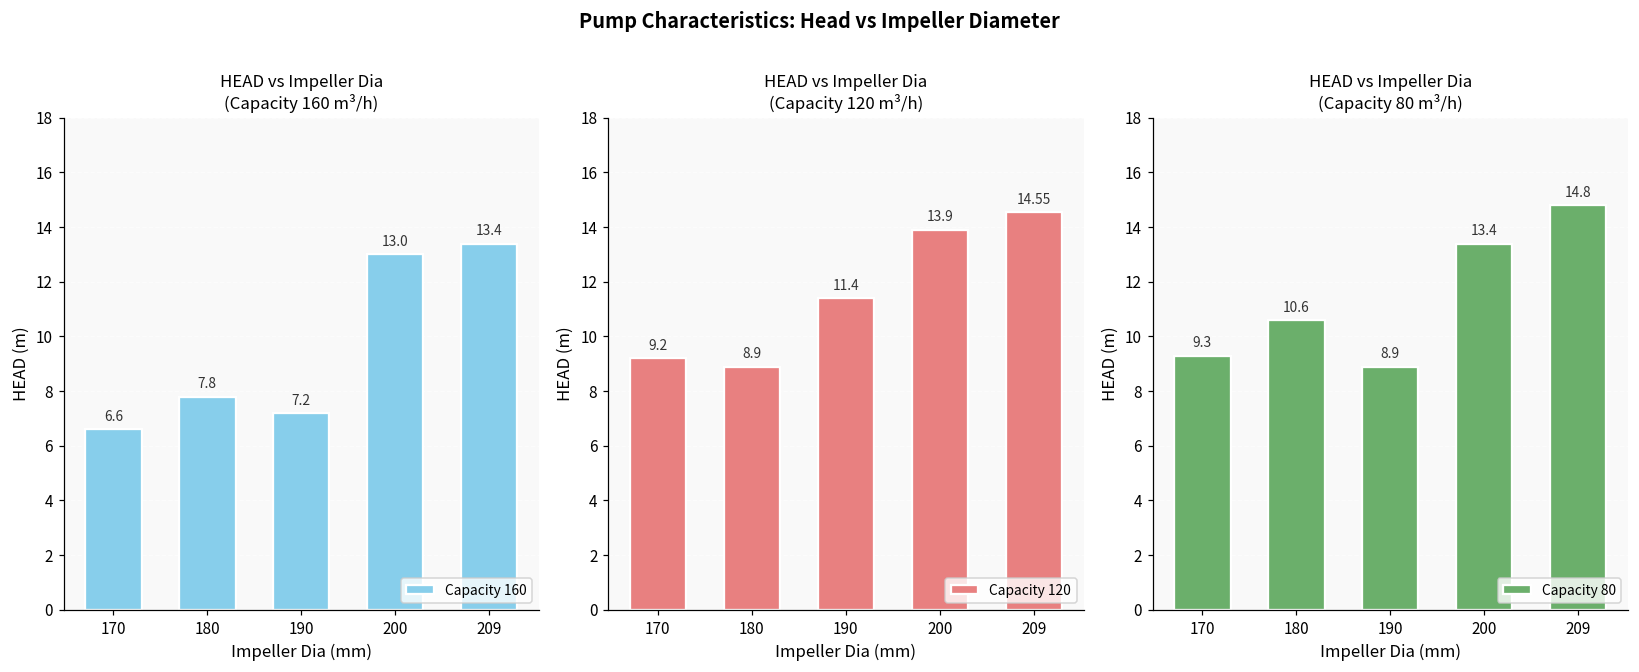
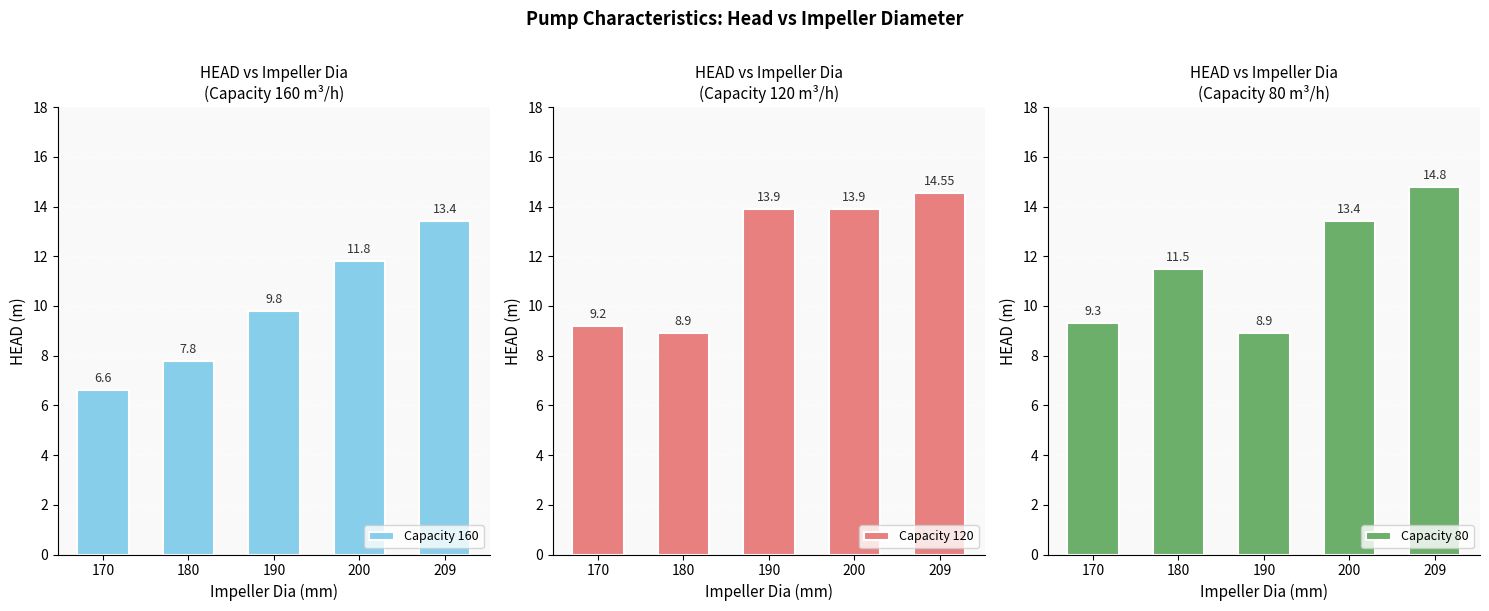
  {
    "HEAD vs Impeller Dia (Capacity 160 m³/h)": {
      "170": 6.6,
      "180": 7.8,
-     "190": 7.2,
-     "200": 13.0,
+     "190": 9.8,
+     "200": 11.8,
      "209": 13.4
    },
    "HEAD vs Impeller Dia (Capacity 120 m³/h)": {
      "170": 9.2,
      "180": 8.9,
-     "190": 11.4,
+     "190": 13.9,
      "200": 13.9,
      "209": 14.55
    },
    "HEAD vs Impeller Dia (Capacity 80 m³/h)": {
      "170": 9.3,
-     "180": 10.6,
+     "180": 11.5,
      "190": 8.9,
      "200": 13.4,
      "209": 14.8
    }
  }
